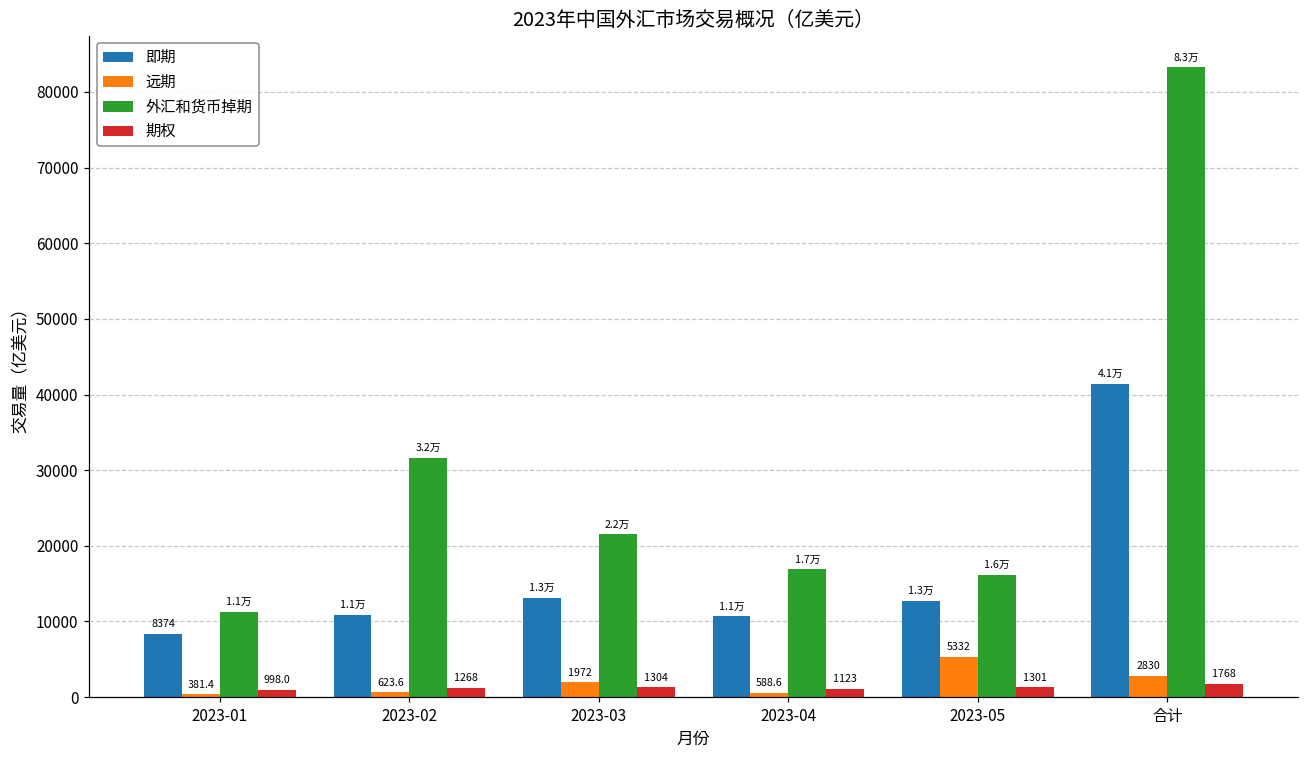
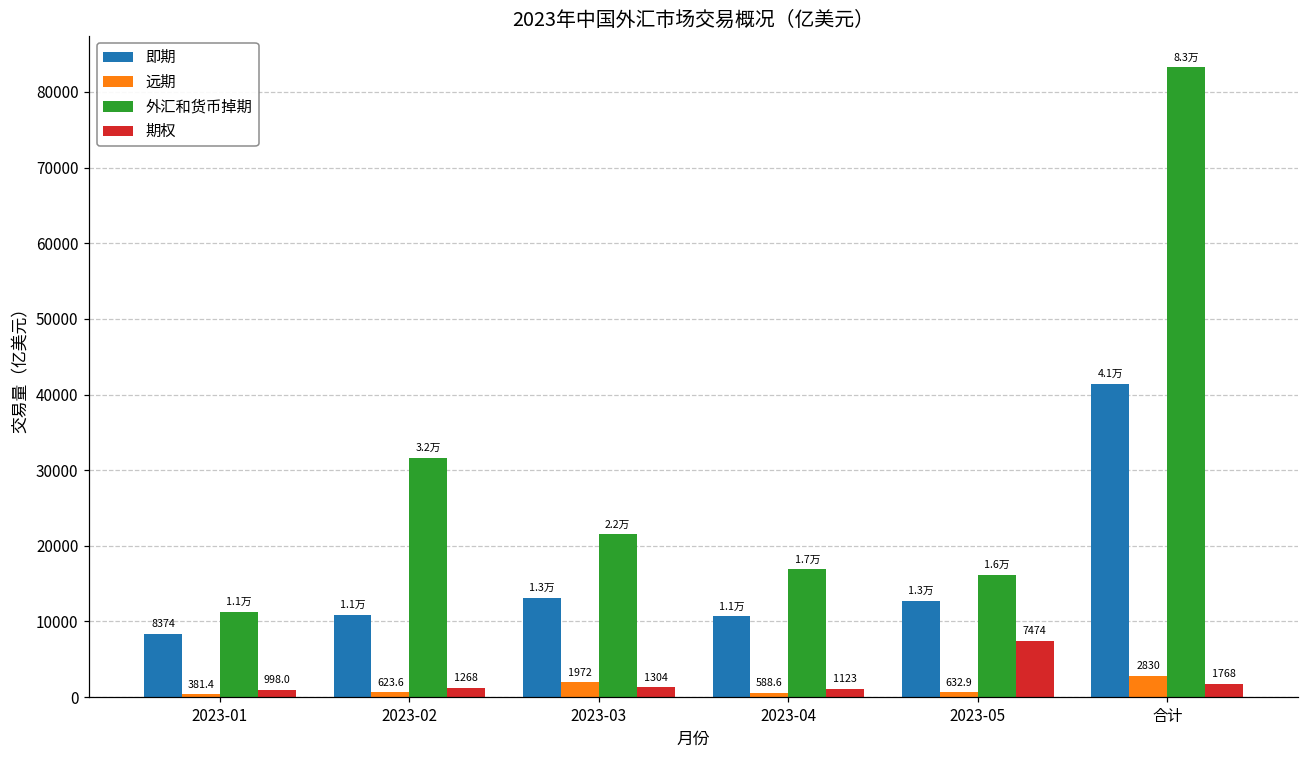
  {
    "即期": {
      "2023-01": 8374
    },
    "远期": {
      "2023-01": 381.4,
      "2023-02": 623.6,
      "2023-03": 1972,
      "2023-04": 588.6,
-     "2023-05": 5332,
+     "2023-05": 632.9,
      "合计": 2830
    },
    "期权": {
      "2023-01": 998.0,
      "2023-02": 1268,
      "2023-03": 1304,
      "2023-04": 1123,
-     "2023-05": 1301,
+     "2023-05": 7474,
      "合计": 1768
    }
  }
